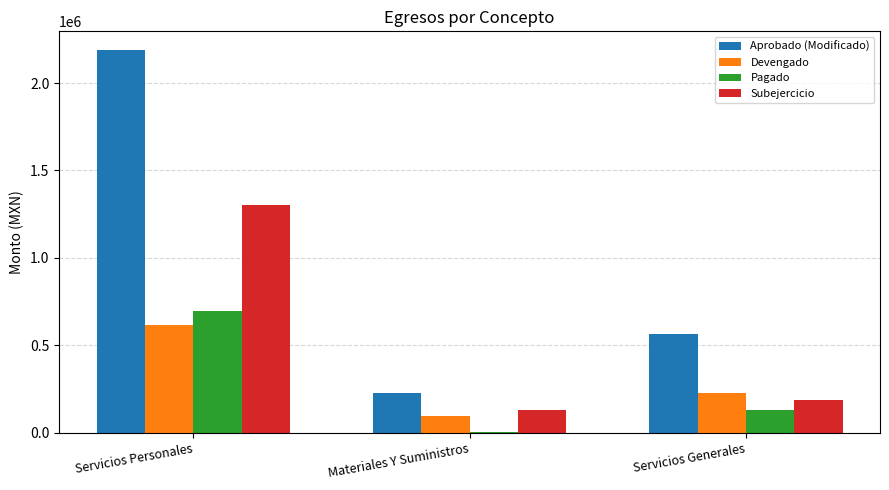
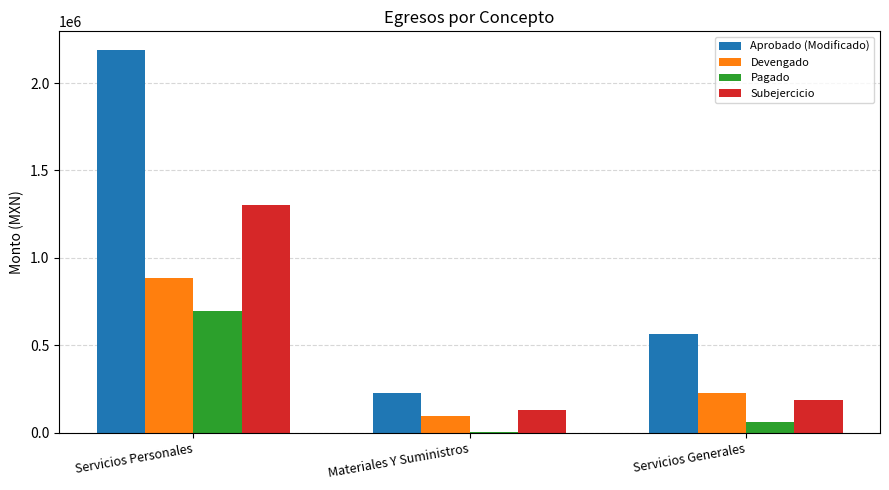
  {
    "Aprobado (Modificado)": {
      "Servicios Personales": 2190000,
      "Materiales Y Suministros": 230000,
      "Servicios Generales": 560000
    },
    "Devengado": {
-     "Servicios Personales": 620000,
+     "Servicios Personales": 880000,
      "Materiales Y Suministros": 100000,
      "Servicios Generales": 230000
    },
    "Pagado": {
      "Servicios Personales": 700000,
-     "Servicios Generales": 130000
+     "Servicios Generales": 60000
    },
    "Subejercicio": {
      "Servicios Personales": 1300000,
      "Materiales Y Suministros": 130000,
      "Servicios Generales": 190000
    }
  }
